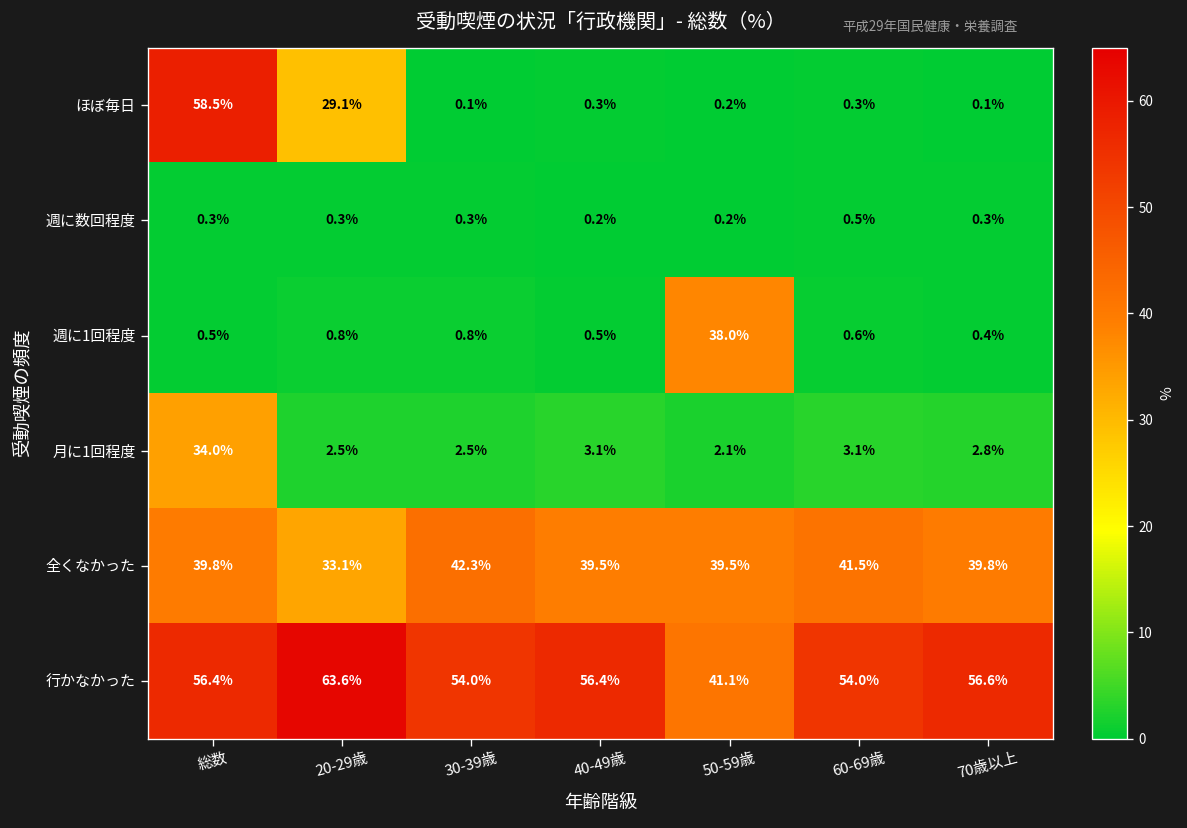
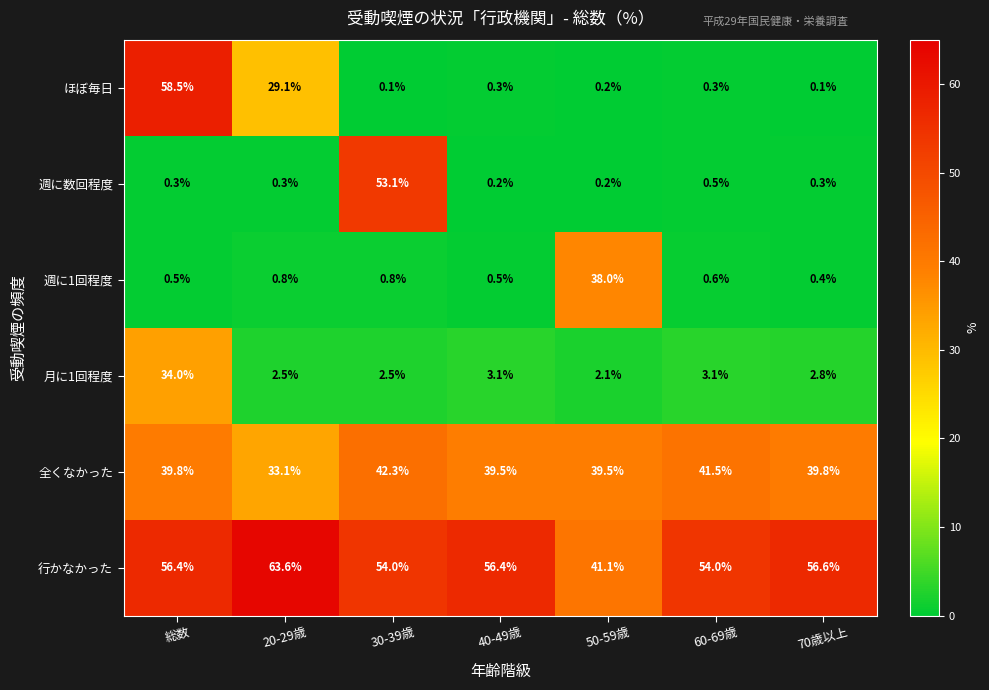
  {
    "ほぼ毎日": {
      "総数": "58.5%",
      "20-29歳": "29.1%",
      "30-39歳": "0.1%",
      "40-49歳": "0.3%",
      "50-59歳": "0.2%",
      "60-69歳": "0.3%",
      "70歳以上": "0.1%"
    },
    "週に数回程度": {
      "総数": "0.3%",
      "20-29歳": "0.3%",
-     "30-39歳": "0.3%",
+     "30-39歳": "53.1%",
      "40-49歳": "0.2%",
      "50-59歳": "0.2%",
      "60-69歳": "0.5%",
      "70歳以上": "0.3%"
    },
    "週に1回程度": {
      "総数": "0.5%",
      "20-29歳": "0.8%",
      "30-39歳": "0.8%",
      "40-49歳": "0.5%",
      "50-59歳": "38.0%",
      "60-69歳": "0.6%",
      "70歳以上": "0.4%"
    },
    "月に1回程度": {
      "総数": "34.0%",
      "20-29歳": "2.5%",
      "30-39歳": "2.5%",
      "40-49歳": "3.1%",
      "50-59歳": "2.1%",
      "60-69歳": "3.1%",
      "70歳以上": "2.8%"
    },
    "全くなかった": {
      "総数": "39.8%",
      "20-29歳": "33.1%",
      "30-39歳": "42.3%",
      "40-49歳": "39.5%",
      "50-59歳": "39.5%",
      "60-69歳": "41.5%",
      "70歳以上": "39.8%"
    },
    "行かなかった": {
      "総数": "56.4%",
      "20-29歳": "63.6%",
      "30-39歳": "54.0%",
      "40-49歳": "56.4%",
      "50-59歳": "41.1%",
      "60-69歳": "54.0%",
      "70歳以上": "56.6%"
    }
  }
